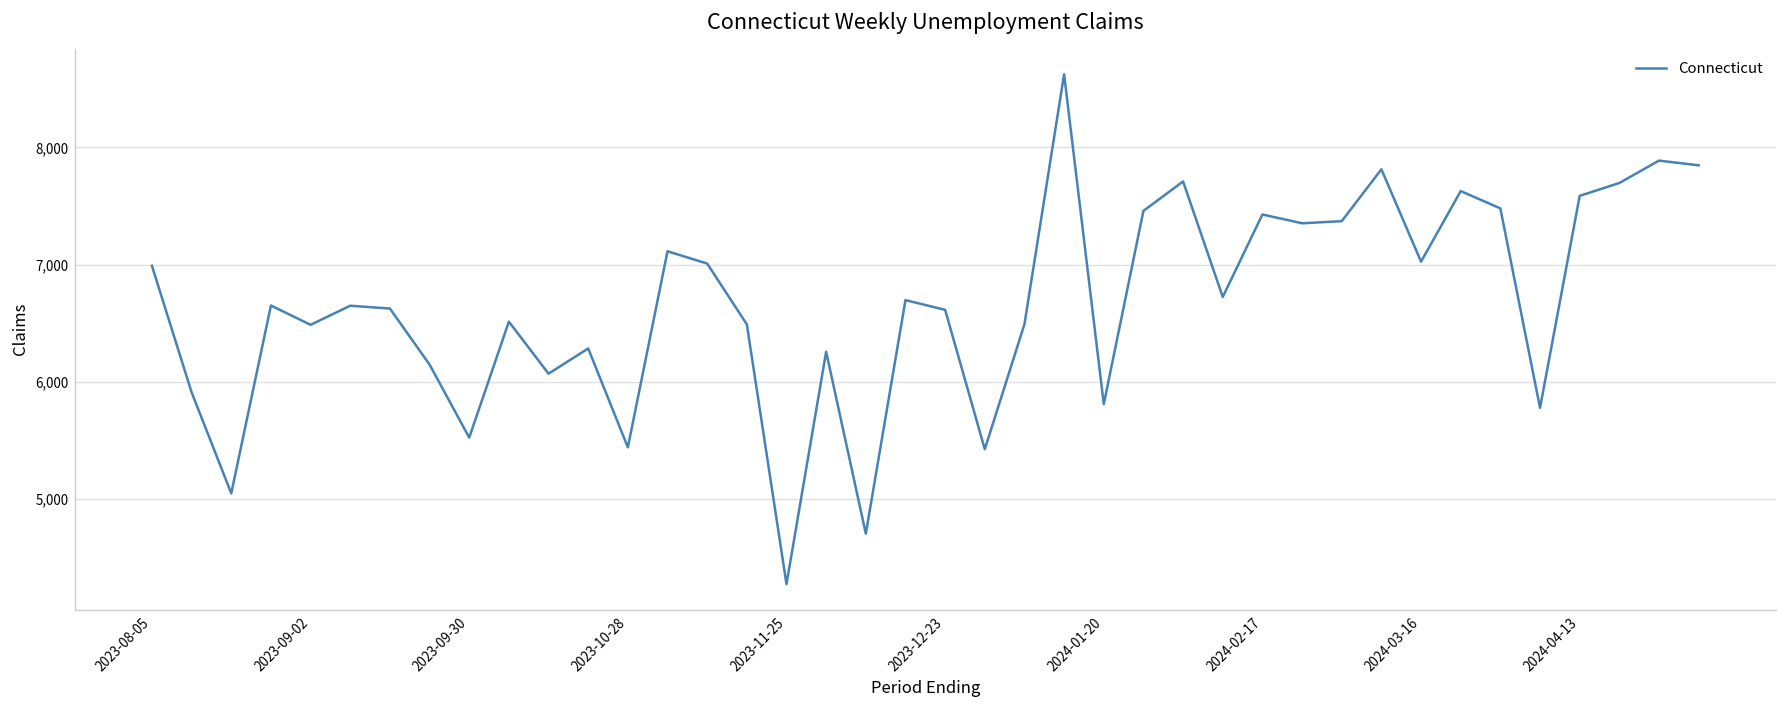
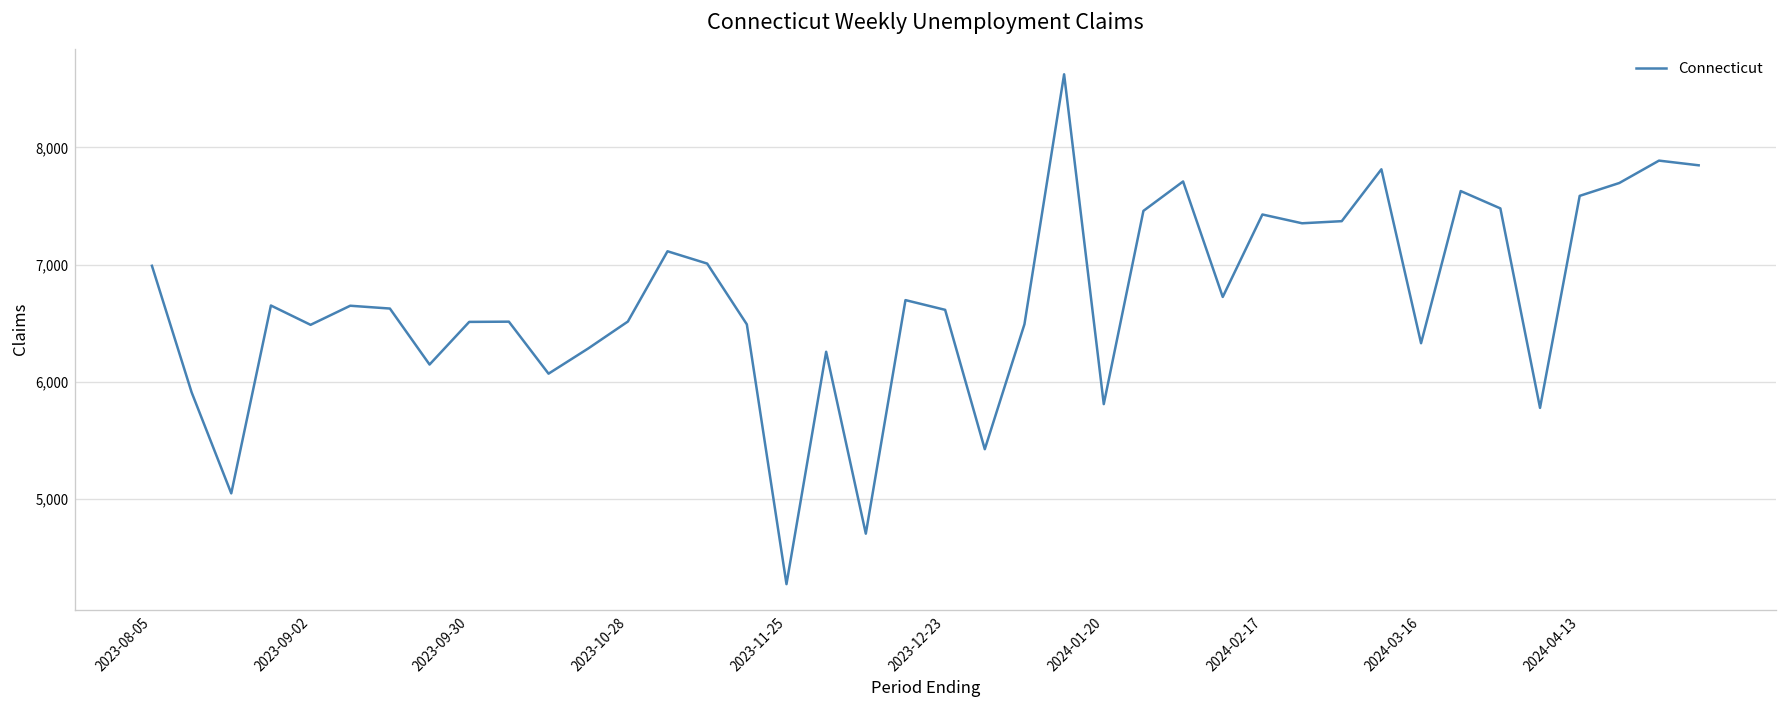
  {
    "2023-08-05": "7,000",
    "2023-09-02": "6,500",
-   "2023-09-30": "5,500",
-   "2023-10-28": "5,400",
+   "2023-09-30": "6,500",
+   "2023-10-28": "6,500",
    "2023-11-25": "4,300",
    "2023-12-23": "6,600",
    "2024-01-20": "5,800",
    "2024-02-17": "7,400",
-   "2024-03-16": "7,000",
+   "2024-03-16": "6,300",
    "2024-04-13": "7,600"
  }
